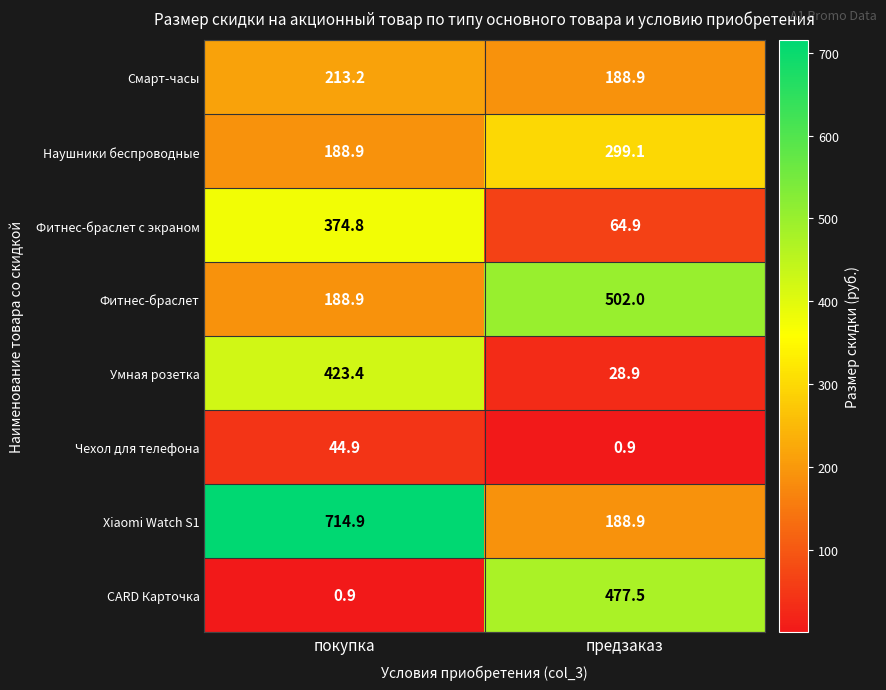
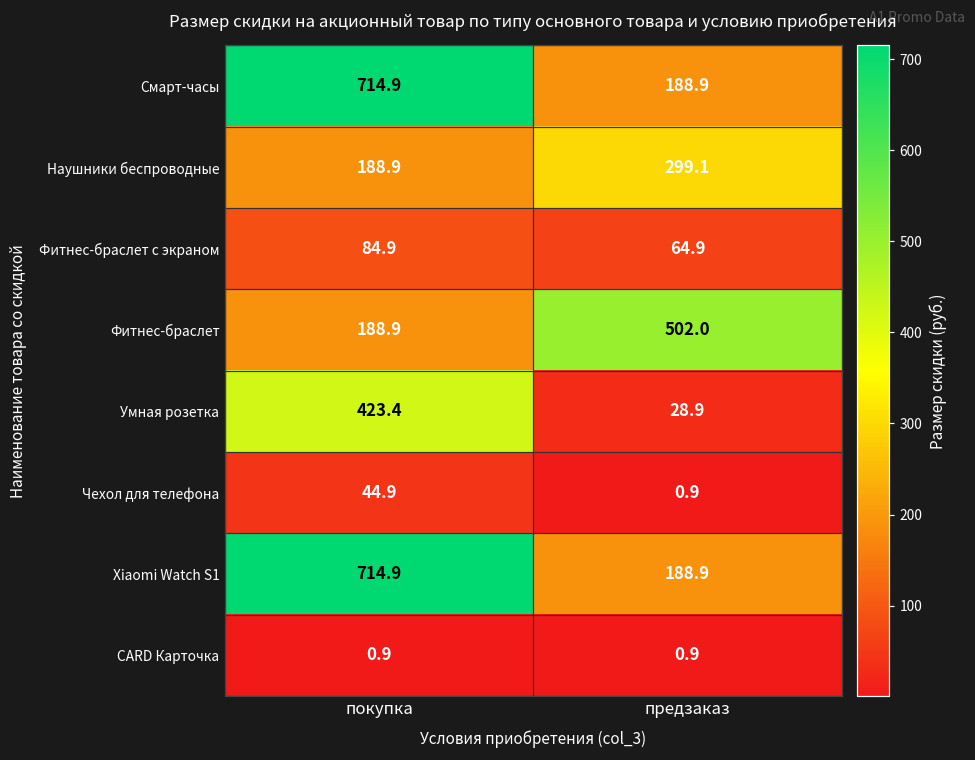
  {
    "Смарт-часы": {
-     "покупка": 213.2,
+     "покупка": 714.9,
      "предзаказ": 188.9
    },
    "Наушники беспроводные": {
      "покупка": 188.9,
      "предзаказ": 299.1
    },
    "Фитнес-браслет с экраном": {
-     "покупка": 374.8,
+     "покупка": 84.9,
      "предзаказ": 64.9
    },
    "Фитнес-браслет": {
      "покупка": 188.9,
      "предзаказ": 502.0
    },
    "Умная розетка": {
      "покупка": 423.4,
      "предзаказ": 28.9
    },
    "Чехол для телефона": {
      "покупка": 44.9,
      "предзаказ": 0.9
    },
    "Xiaomi Watch S1": {
      "покупка": 714.9,
      "предзаказ": 188.9
    },
    "CARD Карточка": {
      "покупка": 0.9,
-     "предзаказ": 477.5
+     "предзаказ": 0.9
    }
  }
